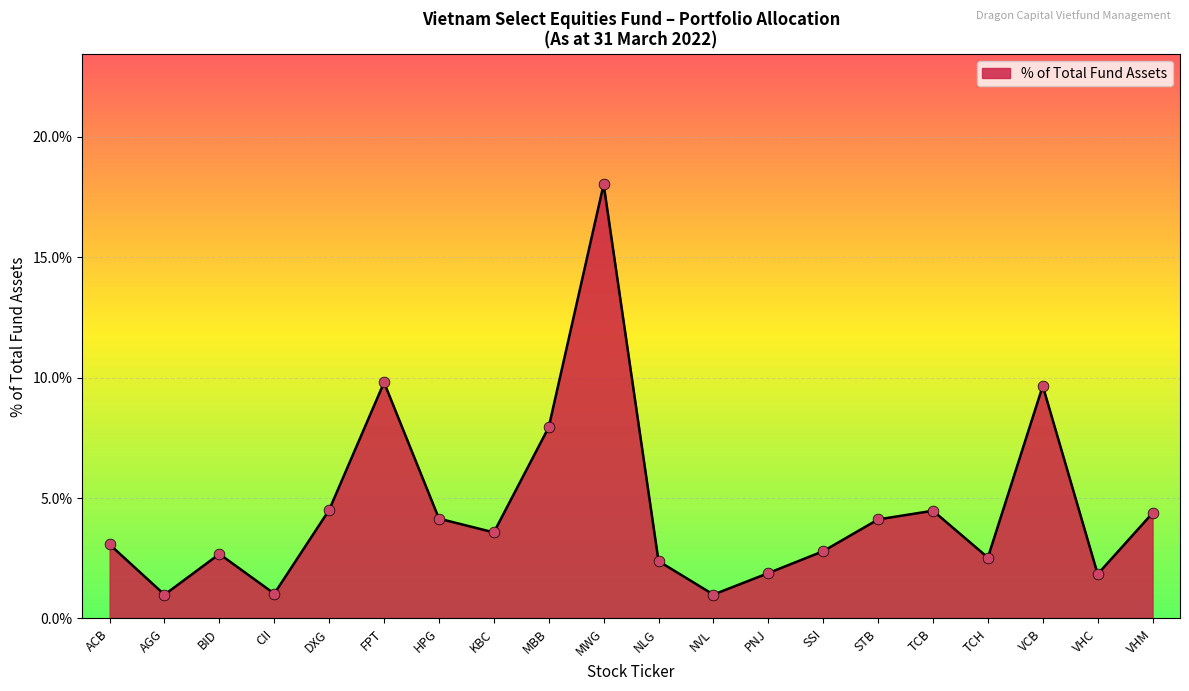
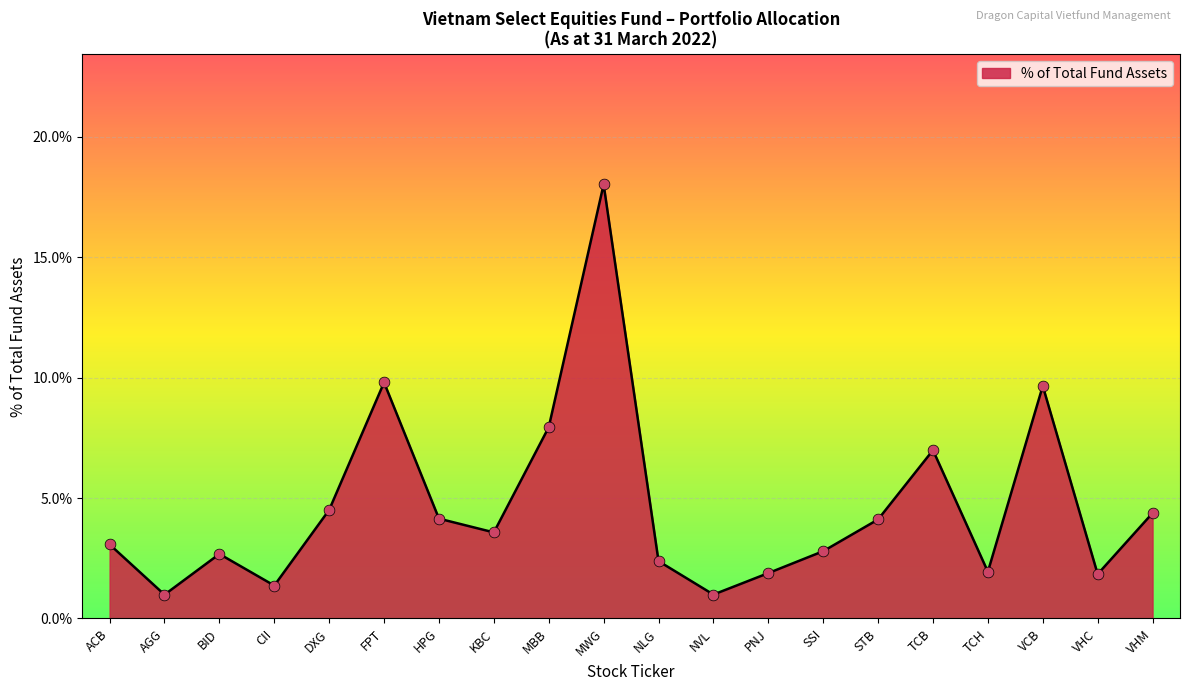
  {
    "ACB": "3.1%",
    "AGG": "1.0%",
    "BID": "2.7%",
-   "CII": "1.0%",
+   "CII": "1.4%",
    "DXG": "4.5%",
    "FPT": "9.8%",
    "HPG": "4.1%",
    "KBC": "3.6%",
    "MBB": "7.9%",
    "MWG": "18.0%",
    "NLG": "2.4%",
    "NVL": "1.0%",
    "PNJ": "1.9%",
    "SSI": "2.8%",
    "STB": "4.1%",
-   "TCB": "4.5%",
-   "TCH": "2.5%",
+   "TCB": "7.0%",
+   "TCH": "1.9%",
    "VCB": "9.7%",
    "VHC": "1.8%",
    "VHM": "4.4%"
  }
